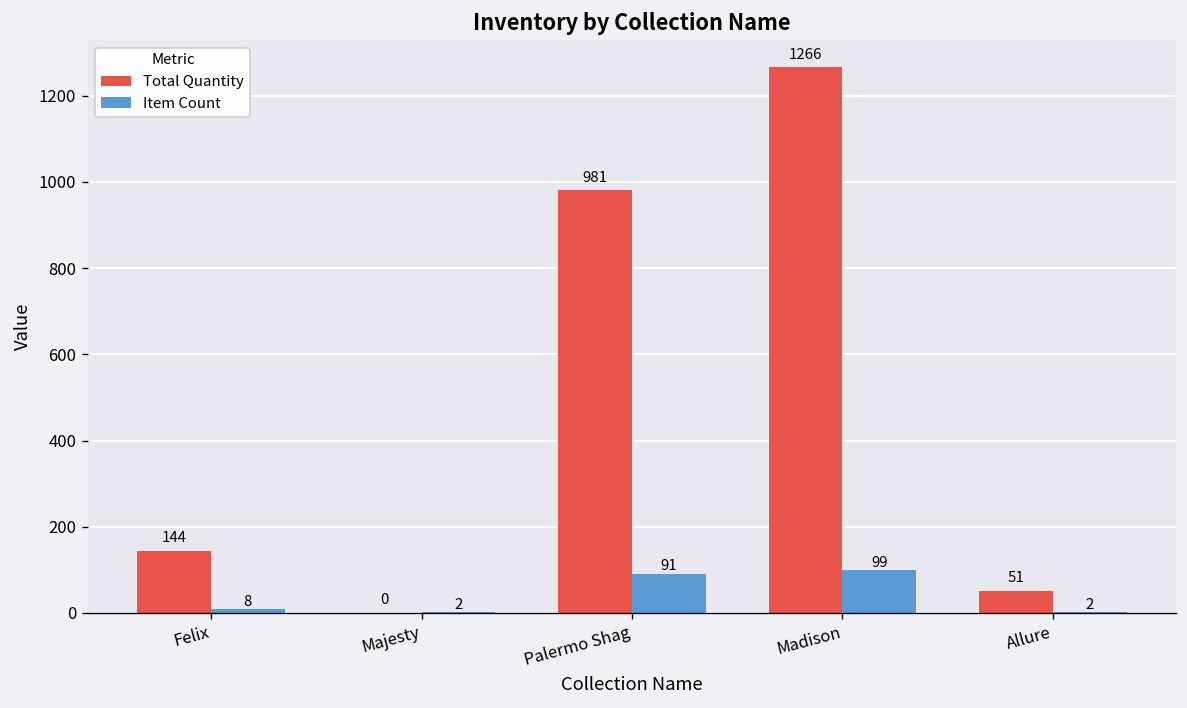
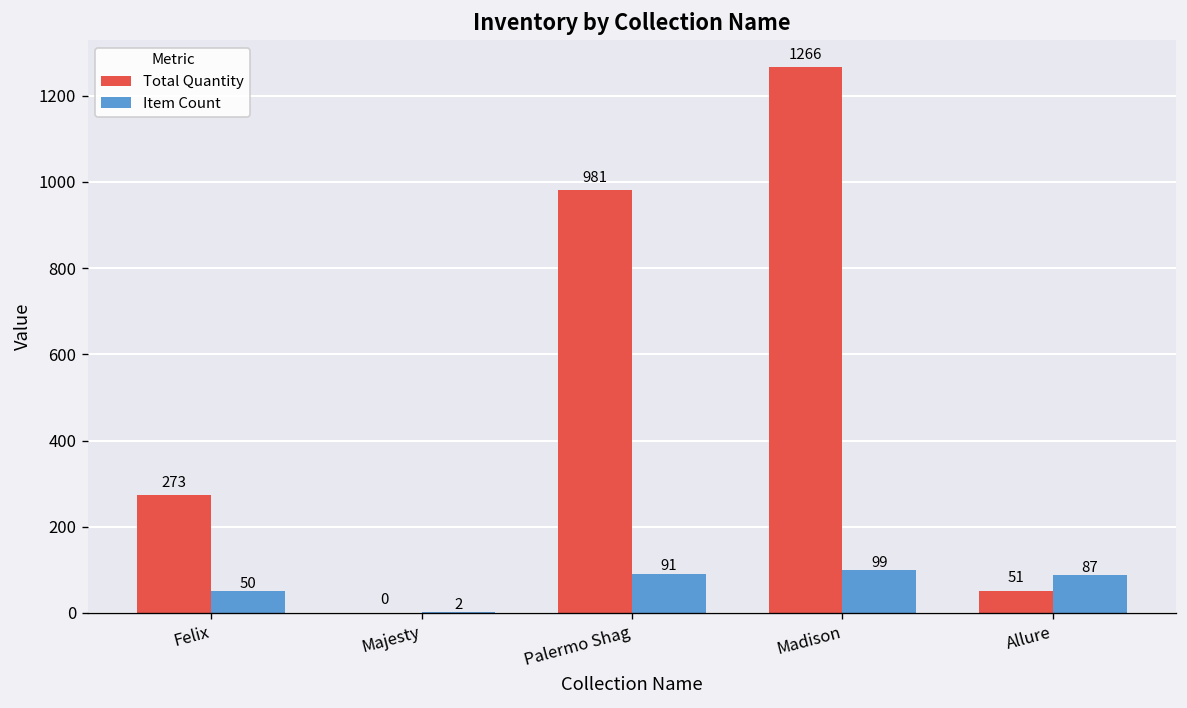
  {
    "Total Quantity": {
-     "Felix": 144,
+     "Felix": 273,
      "Majesty": 0,
      "Palermo Shag": 981,
      "Madison": 1266,
      "Allure": 51
    },
    "Item Count": {
-     "Felix": 8,
+     "Felix": 50,
      "Majesty": 2,
      "Palermo Shag": 91,
      "Madison": 99,
-     "Allure": 2
+     "Allure": 87
    }
  }
